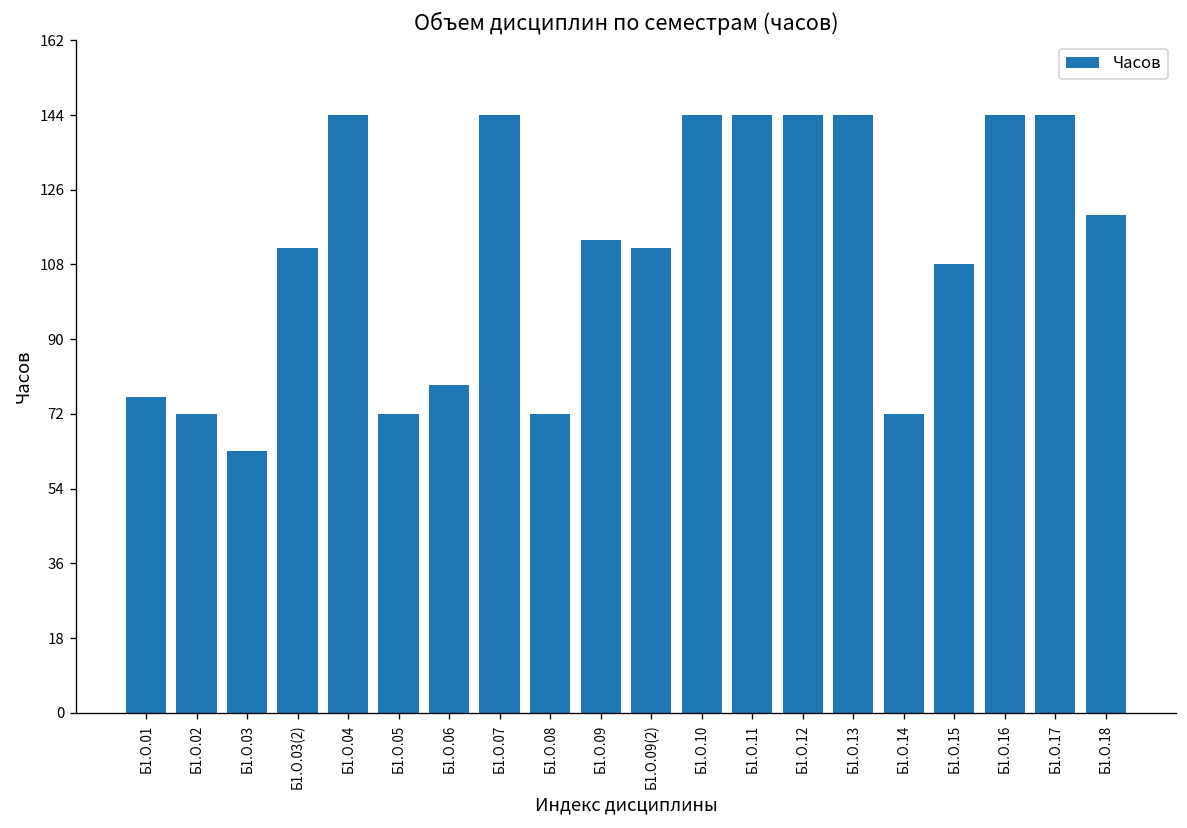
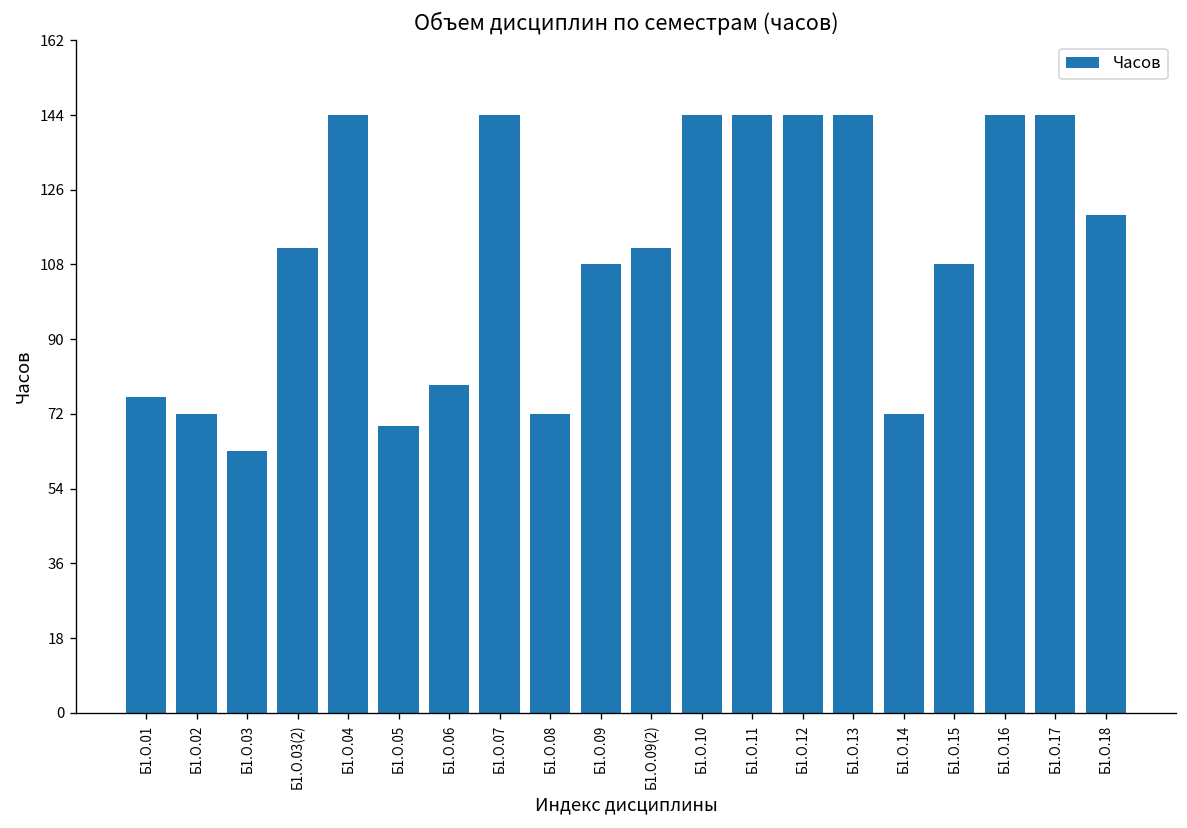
  {
    "Б1.О.01": 76,
    "Б1.О.02": 72,
    "Б1.О.03": 63,
    "Б1.О.03(2)": 112,
    "Б1.О.04": 144,
-   "Б1.О.05": 72,
+   "Б1.О.05": 69,
    "Б1.О.06": 79,
    "Б1.О.07": 144,
    "Б1.О.08": 72,
-   "Б1.О.09": 114,
+   "Б1.О.09": 108,
    "Б1.О.09(2)": 112,
    "Б1.О.10": 144,
    "Б1.О.11": 144,
    "Б1.О.12": 144,
    "Б1.О.13": 144,
    "Б1.О.14": 72,
    "Б1.О.15": 108,
    "Б1.О.16": 144,
    "Б1.О.17": 144,
    "Б1.О.18": 120
  }
